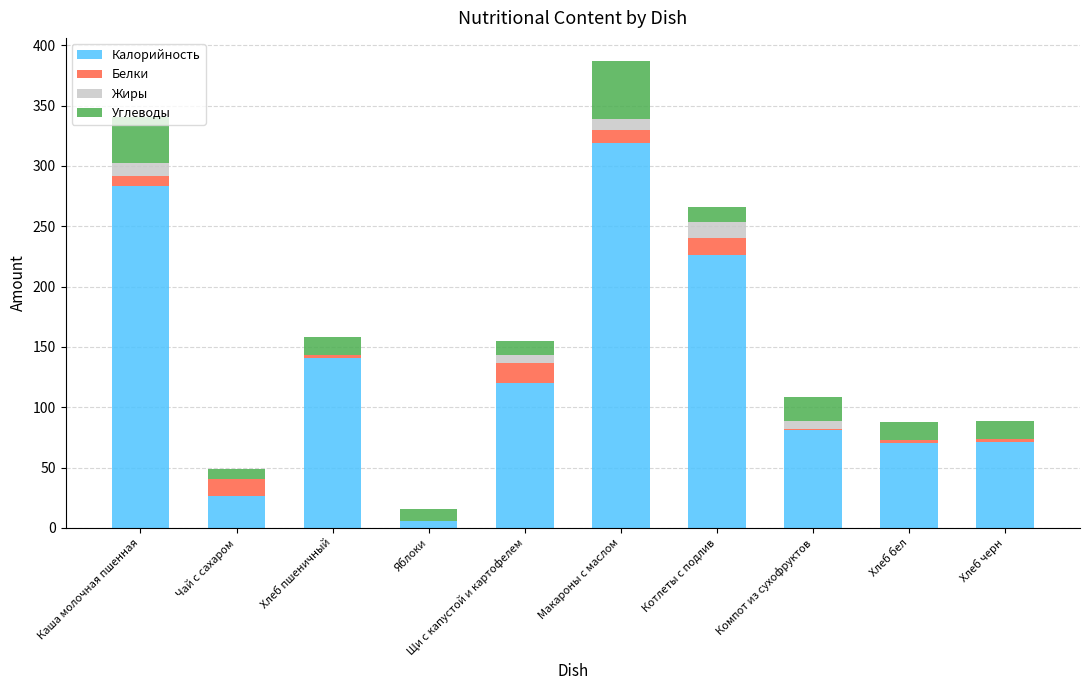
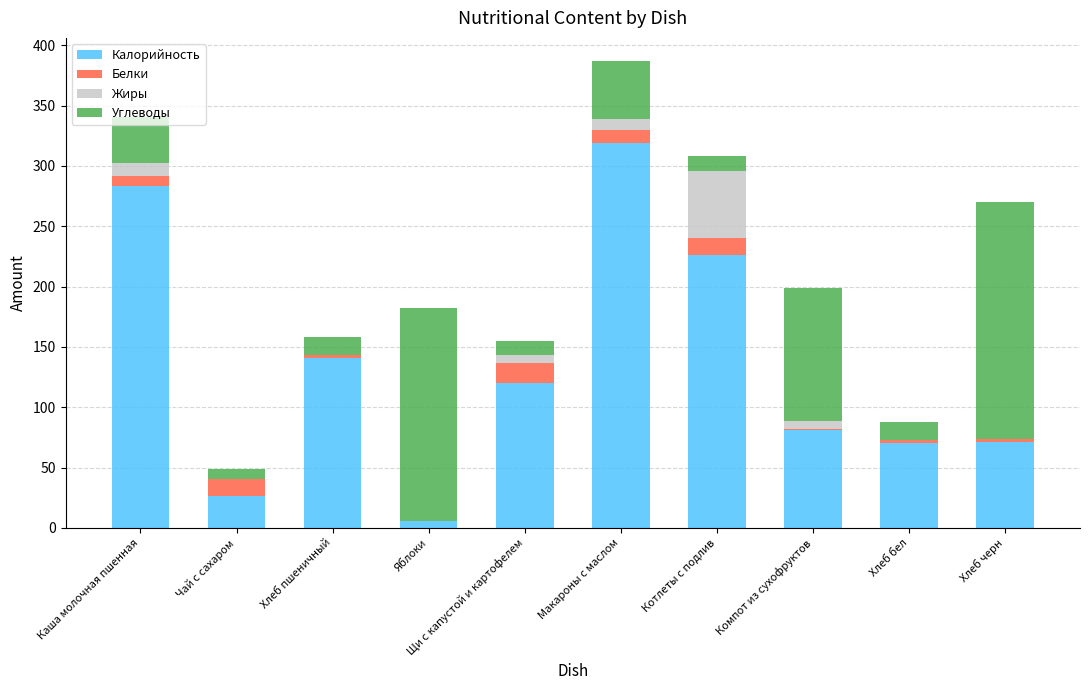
  {
    "Калорийность": {
      "Каша молочная пшенная": 283,
      "Чай с сахаром": 27,
      "Хлеб пшеничный": 141,
      "Яблоки": 5,
      "Щи с капустой и картофелем": 120,
      "Макароны с маслом": 319,
      "Котлеты с подлив": 226,
      "Компот из сухофруктов": 81,
      "Хлеб бел": 70,
      "Хлеб черн": 71
    },
    "Белки": {
      "Каша молочная пшенная": 8,
      "Чай с сахаром": 14,
      "Хлеб пшеничный": 2,
      "Щи с капустой и картофелем": 17,
      "Макароны с маслом": 11,
      "Котлеты с подлив": 14,
      "Хлеб бел": 2,
      "Хлеб черн": 2
    },
    "Жиры": {
      "Каша молочная пшенная": 11,
      "Щи с капустой и картофелем": 6,
      "Макароны с маслом": 9,
-     "Котлеты с подлив": 14,
+     "Котлеты с подлив": 55,
      "Компот из сухофруктов": 7
    },
    "Углеводы": {
      "Чай с сахаром": 8,
      "Хлеб пшеничный": 15,
-     "Яблоки": 10,
+     "Яблоки": 176,
      "Щи с капустой и картофелем": 12,
      "Макароны с маслом": 48,
      "Котлеты с подлив": 12,
-     "Компот из сухофруктов": 19,
+     "Компот из сухофруктов": 110,
      "Хлеб бел": 15,
-     "Хлеб черн": 15
+     "Хлеб черн": 196
    }
  }
